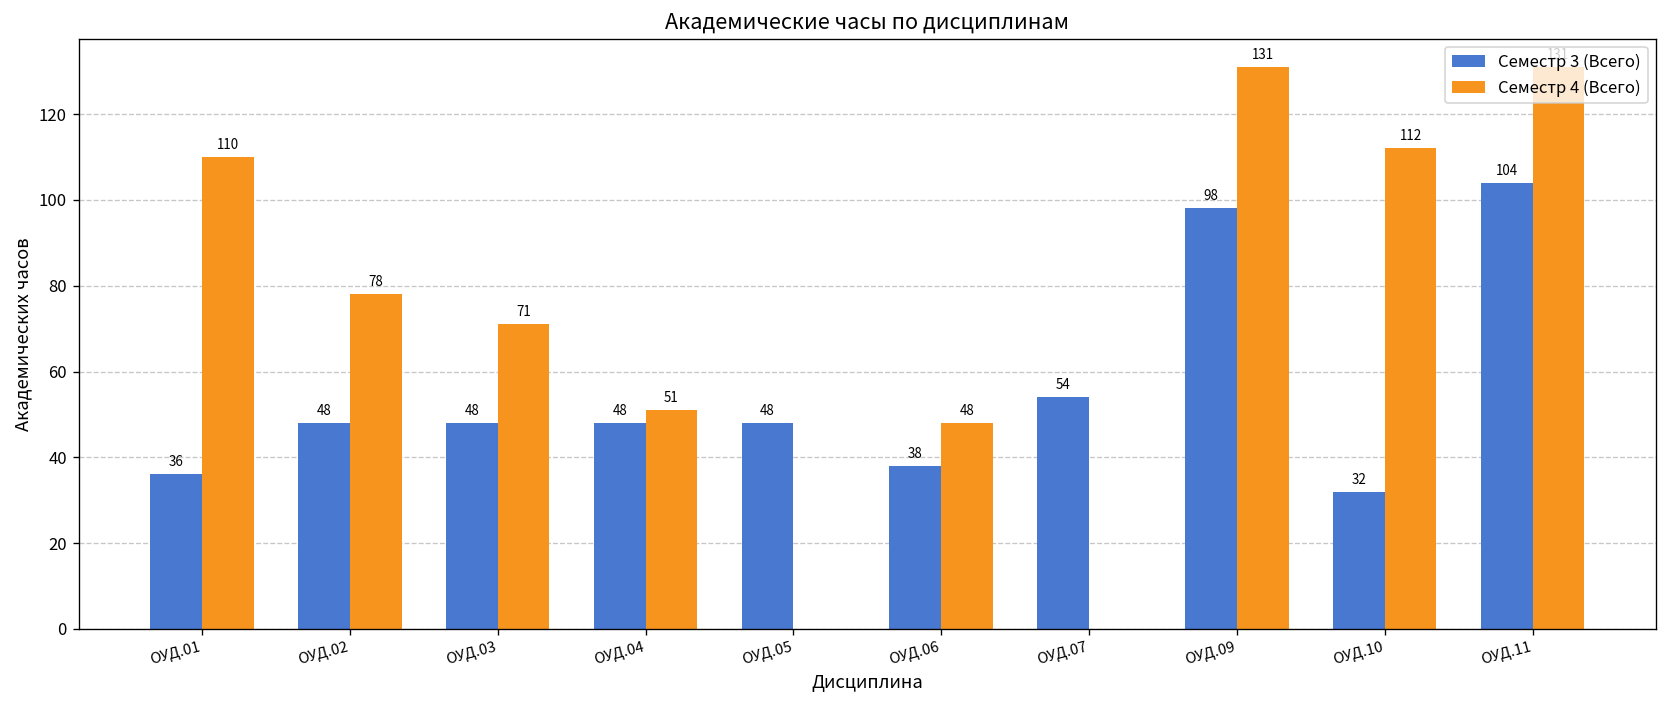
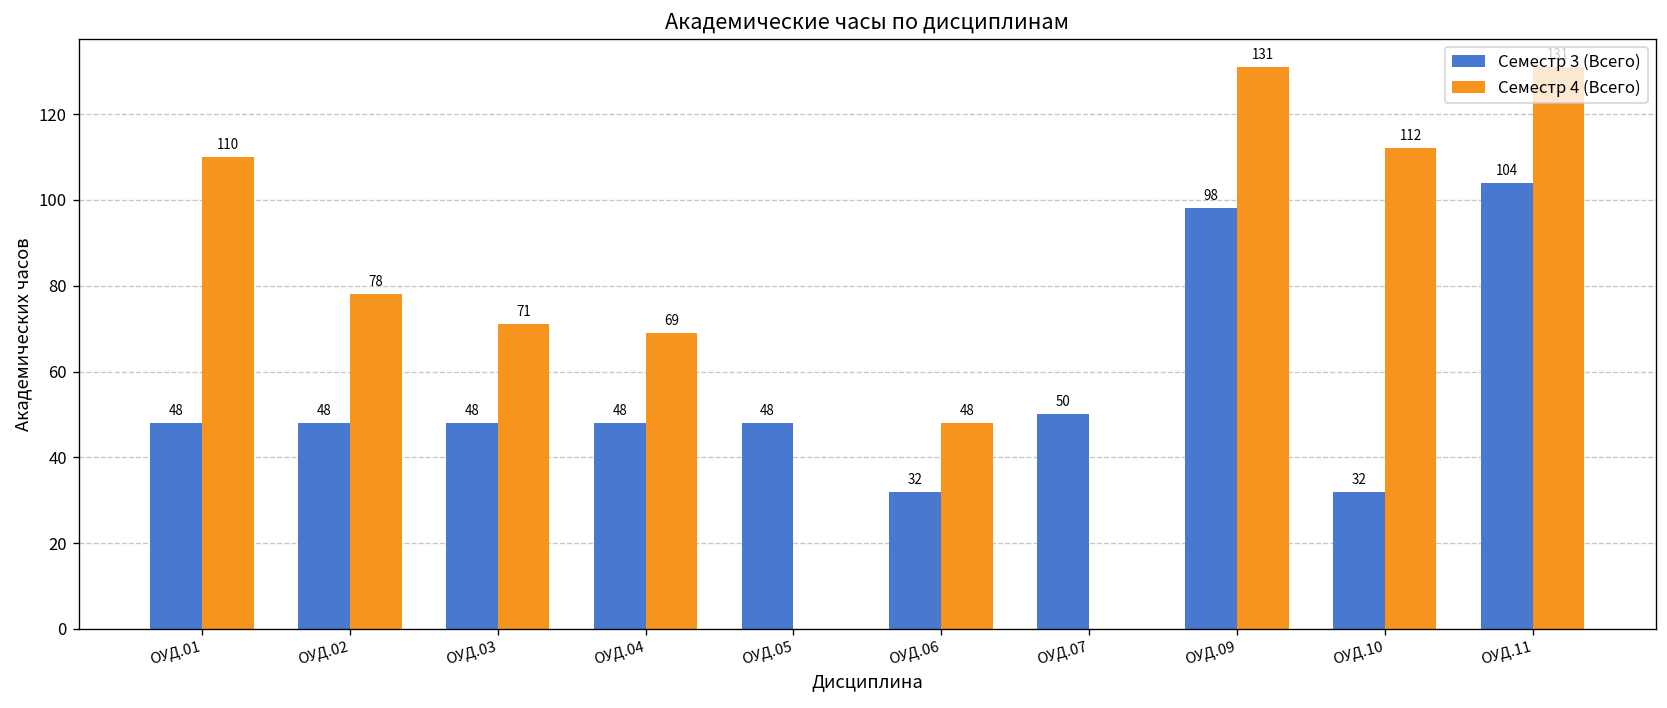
  {
    "Семестр 3 (Всего)": {
-     "ОУД.01": 36,
+     "ОУД.01": 48,
      "ОУД.02": 48,
      "ОУД.03": 48,
      "ОУД.04": 48,
      "ОУД.05": 48,
-     "ОУД.06": 38,
-     "ОУД.07": 54,
+     "ОУД.06": 32,
+     "ОУД.07": 50,
      "ОУД.09": 98,
      "ОУД.10": 32,
      "ОУД.11": 104
    },
    "Семестр 4 (Всего)": {
      "ОУД.01": 110,
      "ОУД.02": 78,
      "ОУД.03": 71,
-     "ОУД.04": 51,
+     "ОУД.04": 69,
      "ОУД.06": 48,
      "ОУД.09": 131,
      "ОУД.10": 112
    }
  }
